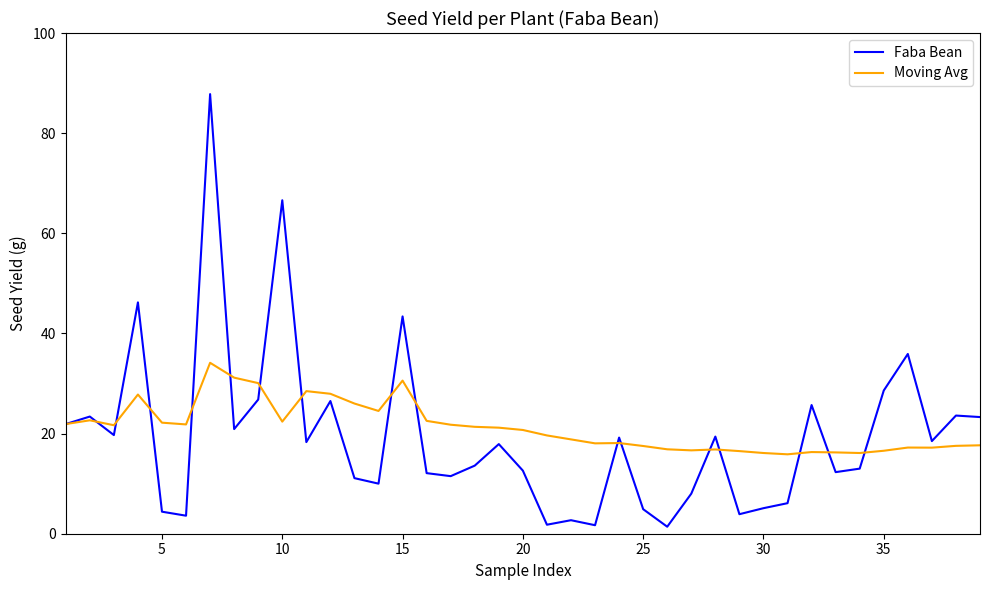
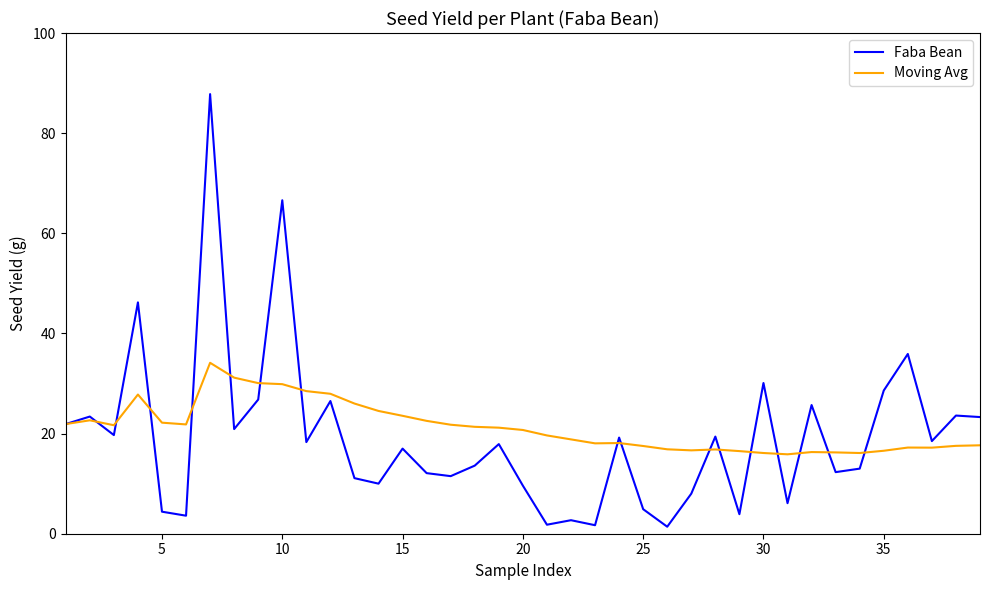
  {
    "Faba Bean": {
      "5": 4,
      "10": 67,
-     "15": 43,
-     "20": 13,
+     "15": 17,
+     "20": 10,
      "25": 5,
-     "30": 5,
+     "30": 30,
      "35": 29
    },
    "Moving Avg": {
      "5": 22,
-     "10": 22,
-     "15": 31,
+     "10": 30,
+     "15": 24,
      "20": 21,
      "25": 18,
      "30": 16,
      "35": 17
    }
  }
